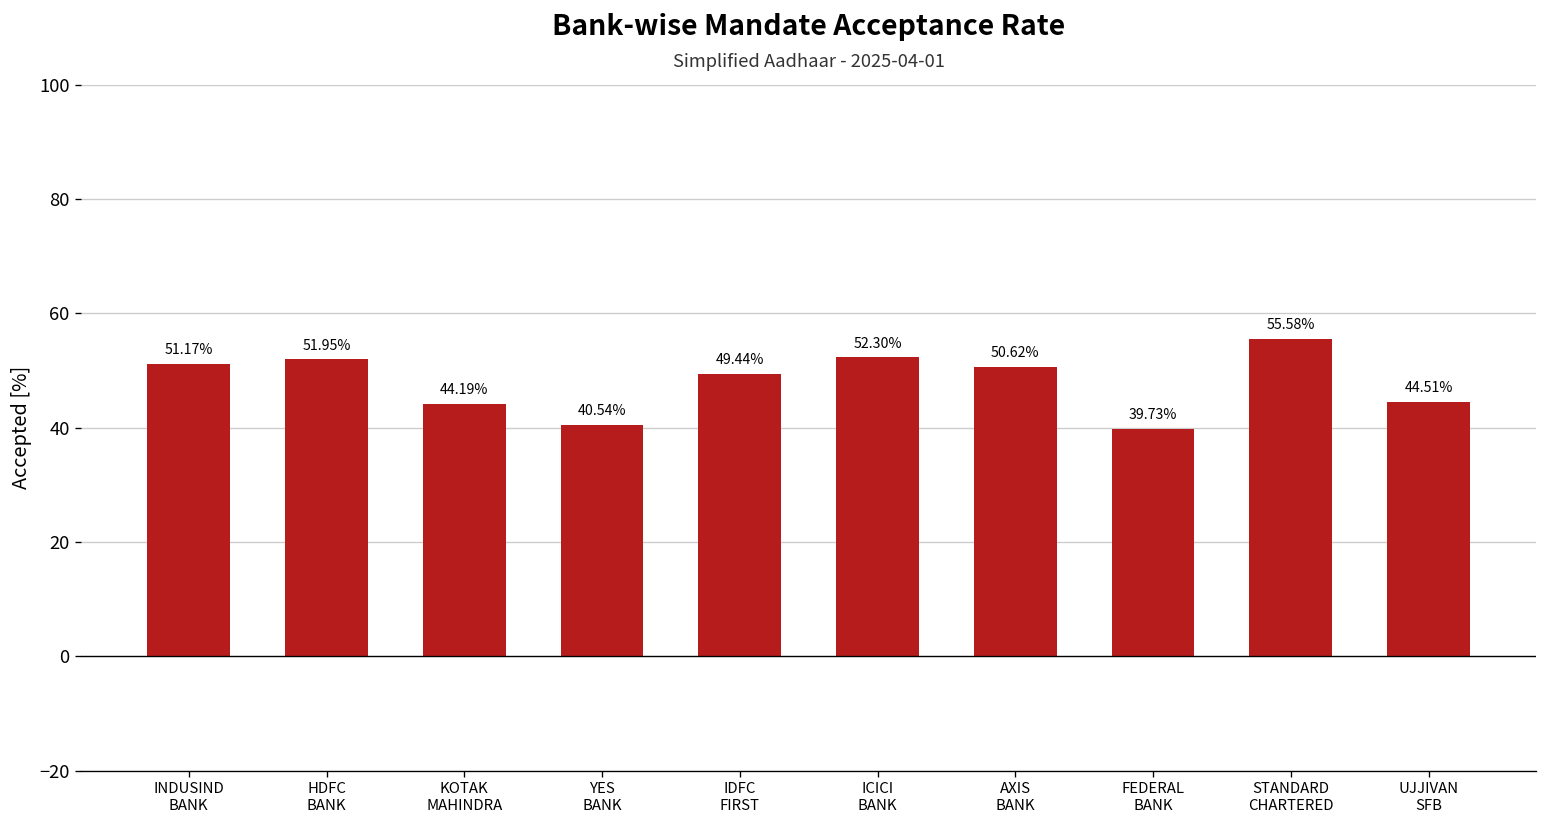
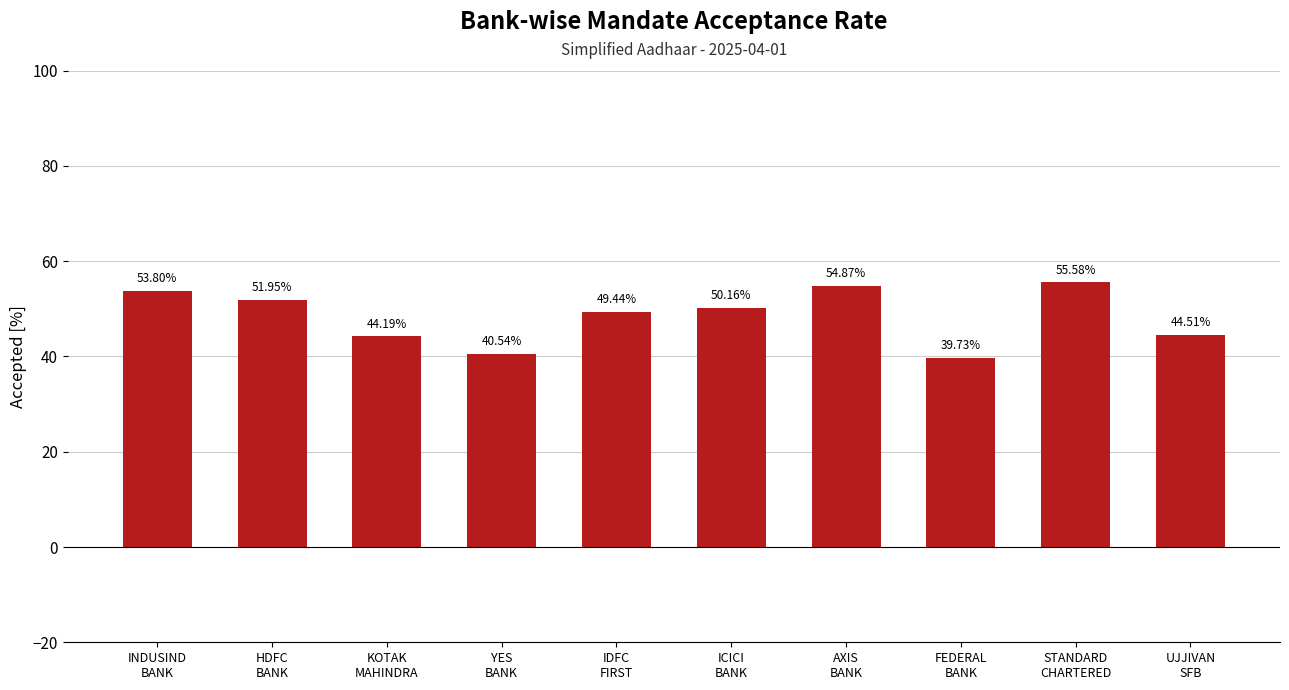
  {
-   "INDUSIND BANK": "51.17%",
+   "INDUSIND BANK": "53.80%",
    "HDFC BANK": "51.95%",
    "KOTAK MAHINDRA": "44.19%",
    "YES BANK": "40.54%",
    "IDFC FIRST": "49.44%",
-   "ICICI BANK": "52.30%",
-   "AXIS BANK": "50.62%",
+   "ICICI BANK": "50.16%",
+   "AXIS BANK": "54.87%",
    "FEDERAL BANK": "39.73%",
    "STANDARD CHARTERED": "55.58%",
    "UJJIVAN SFB": "44.51%"
  }
